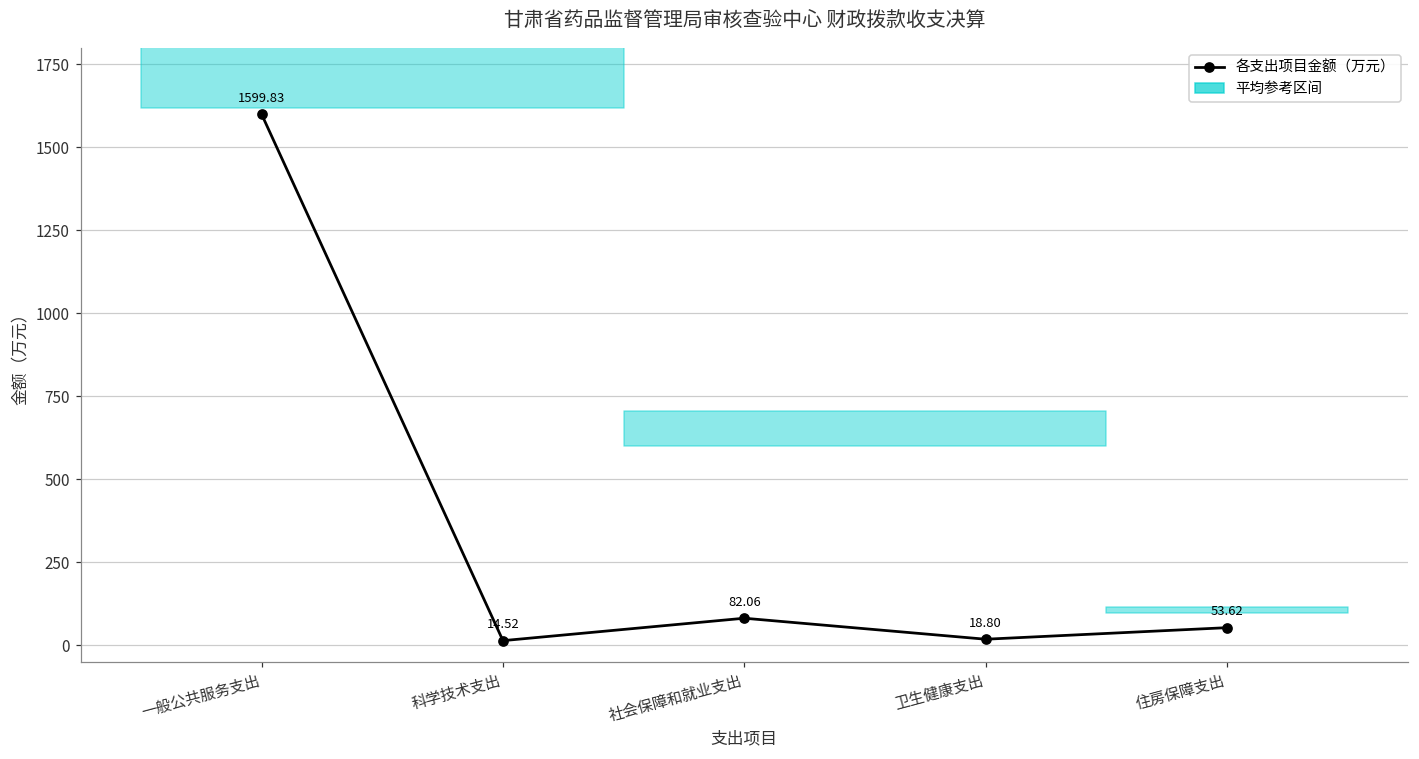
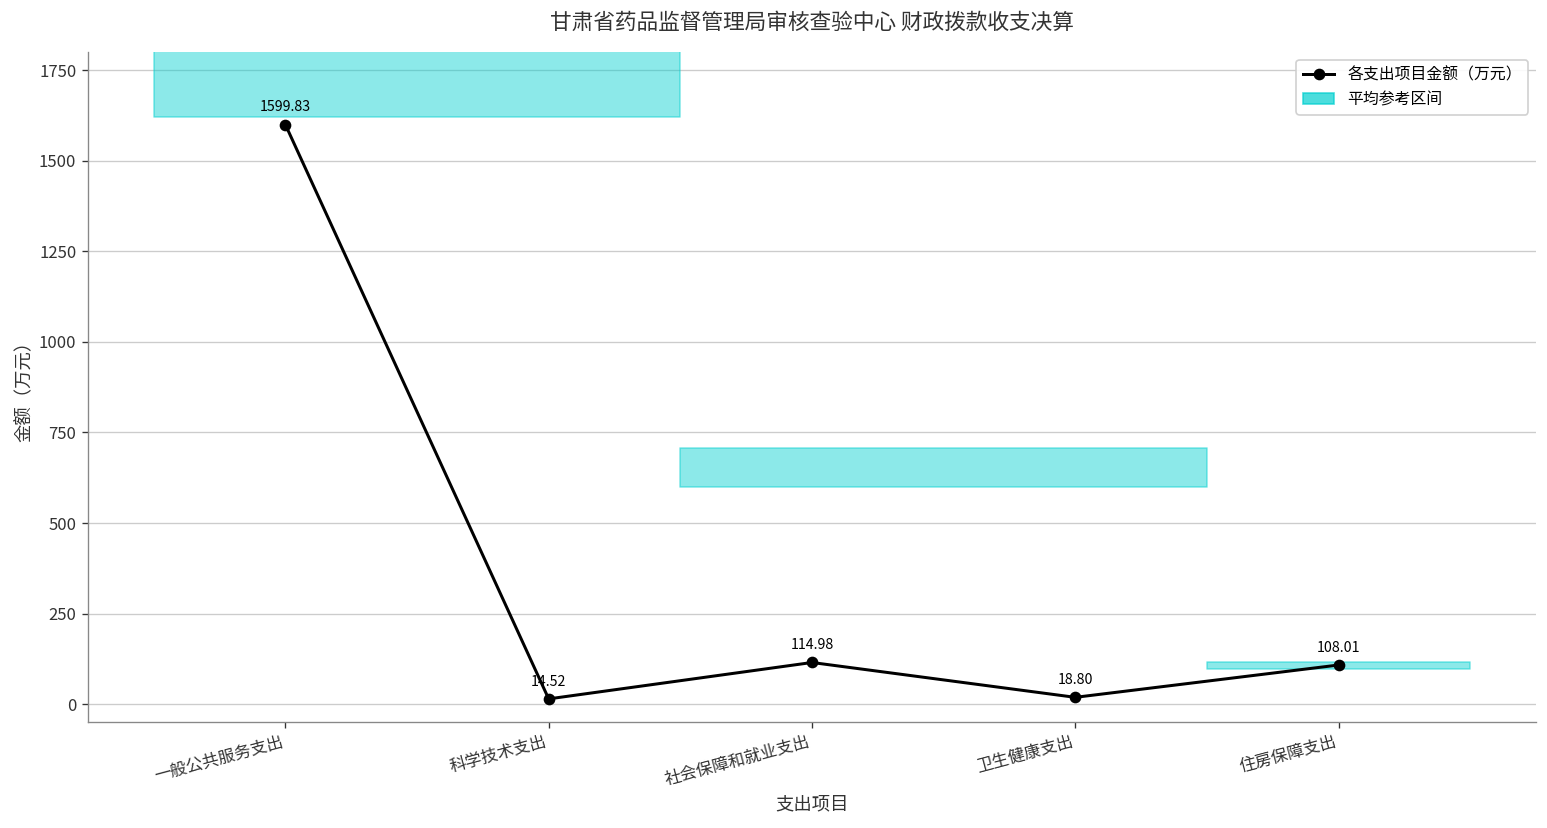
  {
    "各支出项目金额（万元）": {
      "一般公共服务支出": 1599.83,
      "科学技术支出": 14.52,
-     "社会保障和就业支出": 82.06,
+     "社会保障和就业支出": 114.98,
      "卫生健康支出": 18.80,
-     "住房保障支出": 53.62
+     "住房保障支出": 108.01
    }
  }
